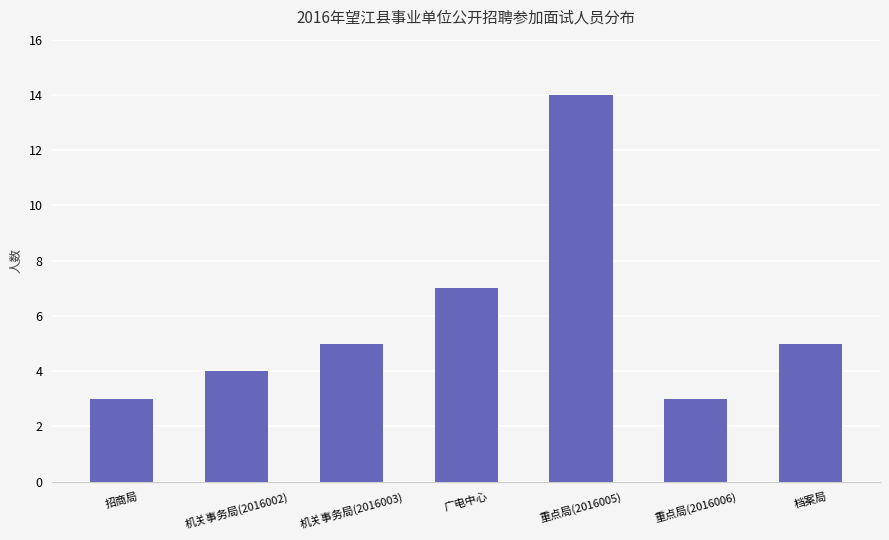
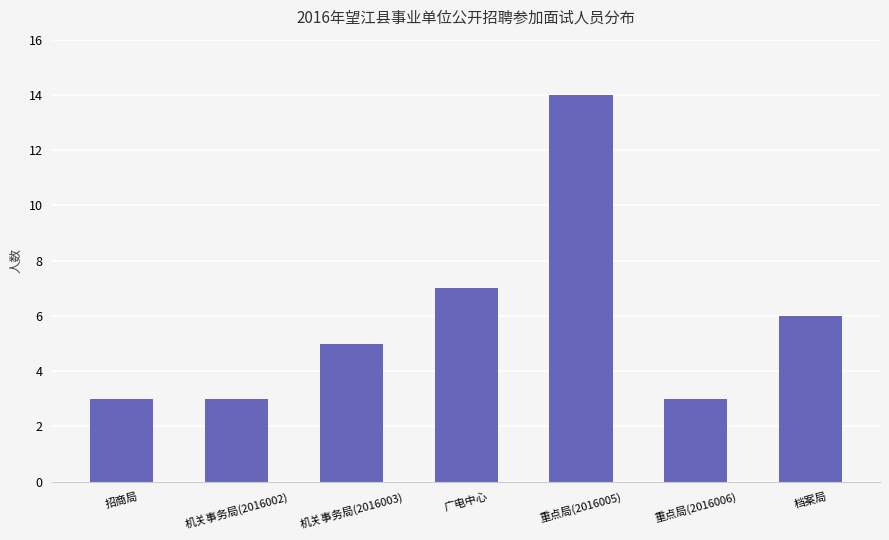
  {
    "招商局": 3,
-   "机关事务局(2016002)": 4,
+   "机关事务局(2016002)": 3,
    "机关事务局(2016003)": 5,
    "广电中心": 7,
    "重点局(2016005)": 14,
    "重点局(2016006)": 3,
-   "档案局": 5
+   "档案局": 6
  }
